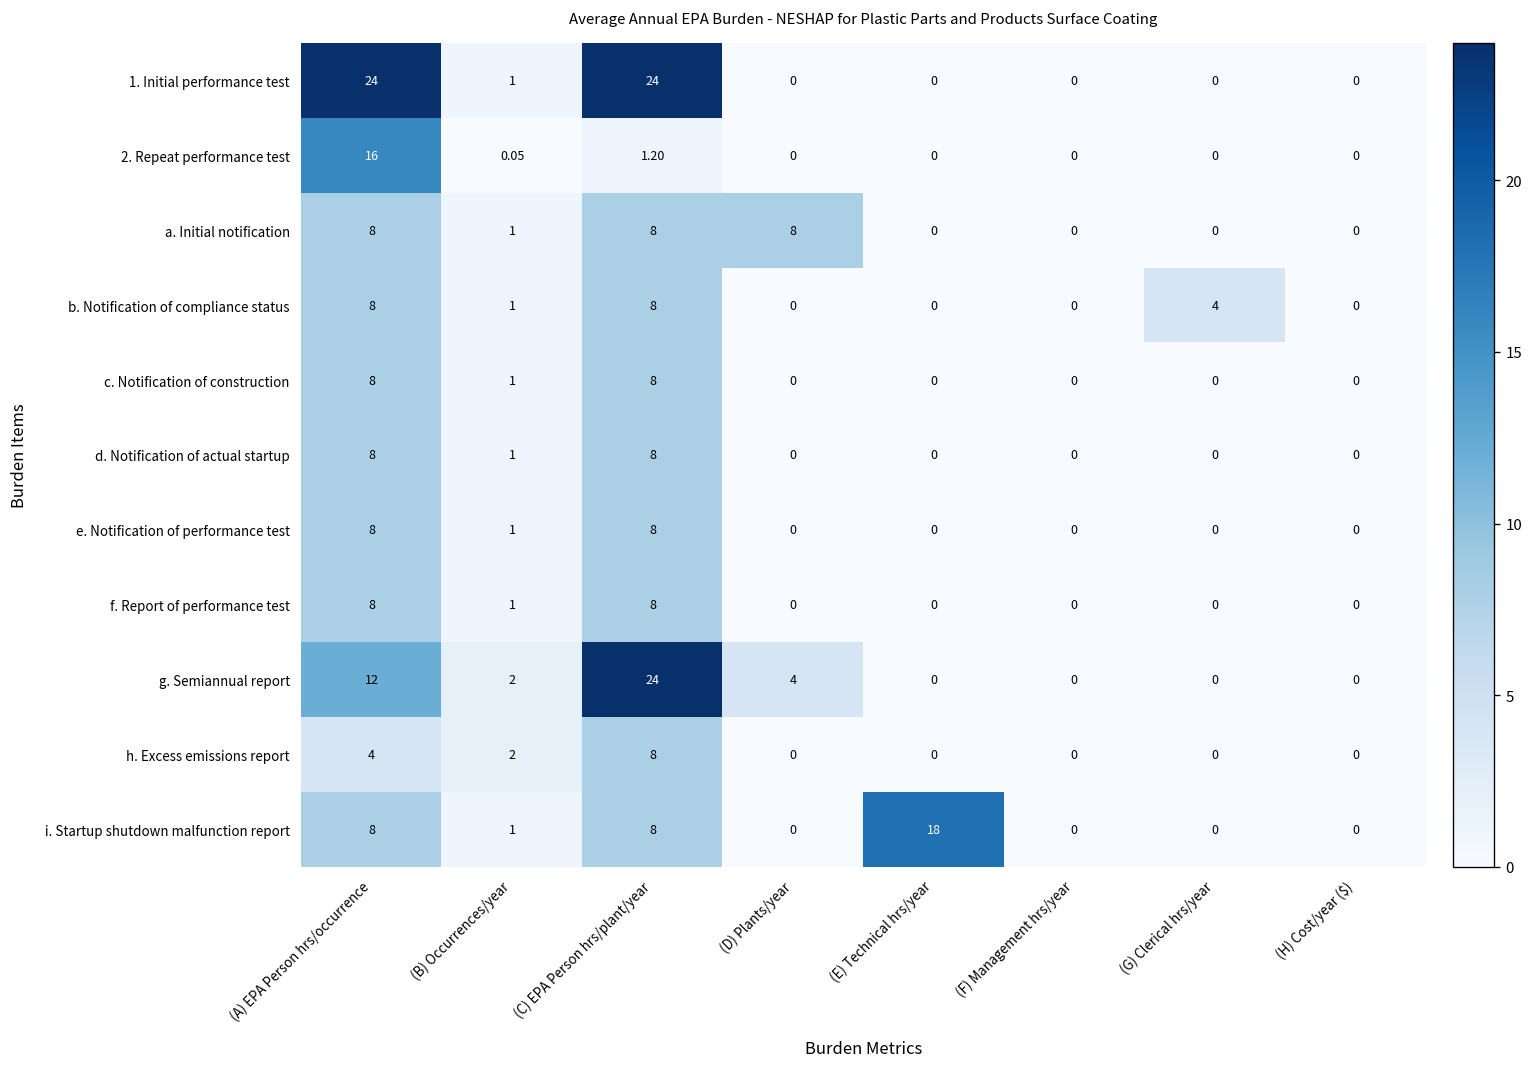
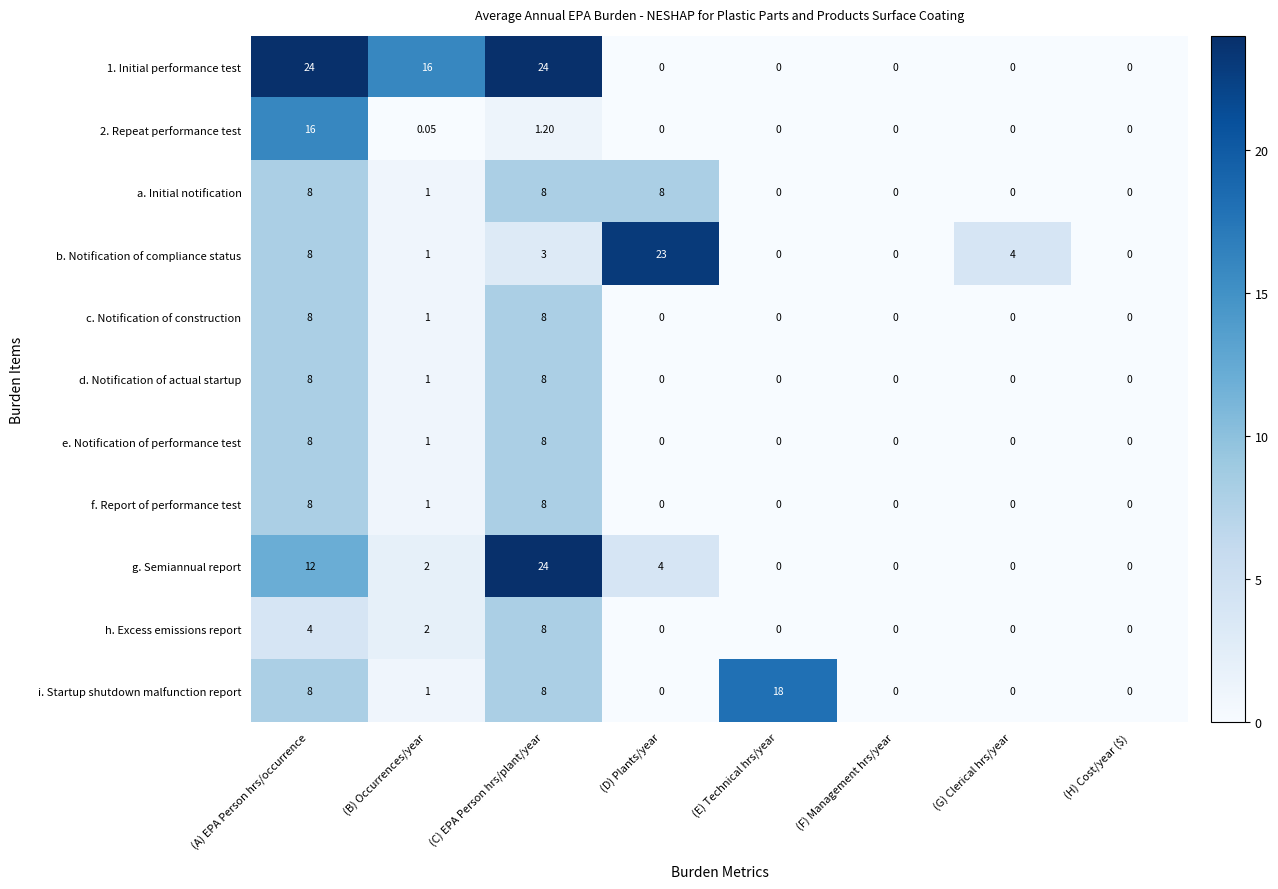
  {
    "1. Initial performance test": {
      "(A) EPA Person hrs/occurrence": 24,
-     "(B) Occurrences/year": 1,
+     "(B) Occurrences/year": 16,
      "(C) EPA Person hrs/plant/year": 24,
      "(D) Plants/year": 0,
      "(E) Technical hrs/year": 0,
      "(F) Management hrs/year": 0,
      "(G) Clerical hrs/year": 0,
      "(H) Cost/year ($)": 0
    },
    "2. Repeat performance test": {
      "(A) EPA Person hrs/occurrence": 16,
      "(B) Occurrences/year": 0.05,
      "(C) EPA Person hrs/plant/year": 1.20,
      "(D) Plants/year": 0,
      "(E) Technical hrs/year": 0,
      "(F) Management hrs/year": 0,
      "(G) Clerical hrs/year": 0,
      "(H) Cost/year ($)": 0
    },
    "a. Initial notification": {
      "(A) EPA Person hrs/occurrence": 8,
      "(B) Occurrences/year": 1,
      "(C) EPA Person hrs/plant/year": 8,
      "(D) Plants/year": 8,
      "(E) Technical hrs/year": 0,
      "(F) Management hrs/year": 0,
      "(G) Clerical hrs/year": 0,
      "(H) Cost/year ($)": 0
    },
    "b. Notification of compliance status": {
      "(A) EPA Person hrs/occurrence": 8,
      "(B) Occurrences/year": 1,
-     "(C) EPA Person hrs/plant/year": 8,
-     "(D) Plants/year": 0,
+     "(C) EPA Person hrs/plant/year": 3,
+     "(D) Plants/year": 23,
      "(E) Technical hrs/year": 0,
      "(F) Management hrs/year": 0,
      "(G) Clerical hrs/year": 4,
      "(H) Cost/year ($)": 0
    },
    "c. Notification of construction": {
      "(A) EPA Person hrs/occurrence": 8,
      "(B) Occurrences/year": 1,
      "(C) EPA Person hrs/plant/year": 8,
      "(D) Plants/year": 0,
      "(E) Technical hrs/year": 0,
      "(F) Management hrs/year": 0,
      "(G) Clerical hrs/year": 0,
      "(H) Cost/year ($)": 0
    },
    "d. Notification of actual startup": {
      "(A) EPA Person hrs/occurrence": 8,
      "(B) Occurrences/year": 1,
      "(C) EPA Person hrs/plant/year": 8,
      "(D) Plants/year": 0,
      "(E) Technical hrs/year": 0,
      "(F) Management hrs/year": 0,
      "(G) Clerical hrs/year": 0,
      "(H) Cost/year ($)": 0
    },
    "e. Notification of performance test": {
      "(A) EPA Person hrs/occurrence": 8,
      "(B) Occurrences/year": 1,
      "(C) EPA Person hrs/plant/year": 8,
      "(D) Plants/year": 0,
      "(E) Technical hrs/year": 0,
      "(F) Management hrs/year": 0,
      "(G) Clerical hrs/year": 0,
      "(H) Cost/year ($)": 0
    },
    "f. Report of performance test": {
      "(A) EPA Person hrs/occurrence": 8,
      "(B) Occurrences/year": 1,
      "(C) EPA Person hrs/plant/year": 8,
      "(D) Plants/year": 0,
      "(E) Technical hrs/year": 0,
      "(F) Management hrs/year": 0,
      "(G) Clerical hrs/year": 0,
      "(H) Cost/year ($)": 0
    },
    "g. Semiannual report": {
      "(A) EPA Person hrs/occurrence": 12,
      "(B) Occurrences/year": 2,
      "(C) EPA Person hrs/plant/year": 24,
      "(D) Plants/year": 4,
      "(E) Technical hrs/year": 0,
      "(F) Management hrs/year": 0,
      "(G) Clerical hrs/year": 0,
      "(H) Cost/year ($)": 0
    },
    "h. Excess emissions report": {
      "(A) EPA Person hrs/occurrence": 4,
      "(B) Occurrences/year": 2,
      "(C) EPA Person hrs/plant/year": 8,
      "(D) Plants/year": 0,
      "(E) Technical hrs/year": 0,
      "(F) Management hrs/year": 0,
      "(G) Clerical hrs/year": 0,
      "(H) Cost/year ($)": 0
    },
    "i. Startup shutdown malfunction report": {
      "(A) EPA Person hrs/occurrence": 8,
      "(B) Occurrences/year": 1,
      "(C) EPA Person hrs/plant/year": 8,
      "(D) Plants/year": 0,
      "(E) Technical hrs/year": 18,
      "(F) Management hrs/year": 0,
      "(G) Clerical hrs/year": 0,
      "(H) Cost/year ($)": 0
    }
  }
